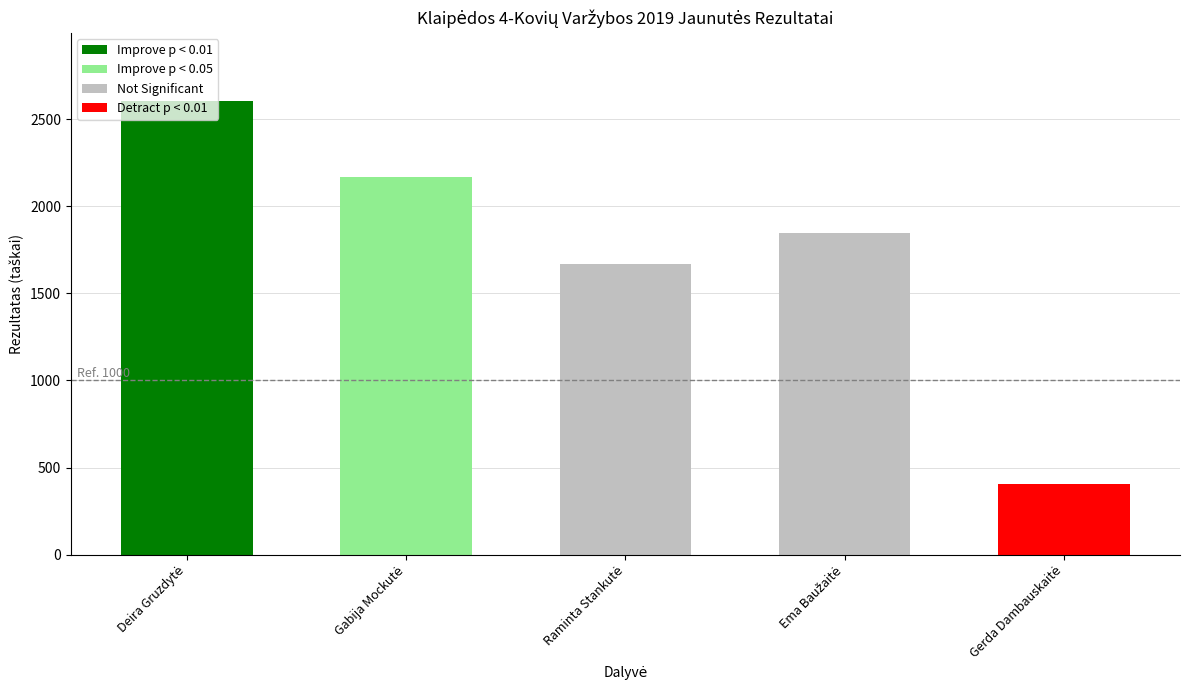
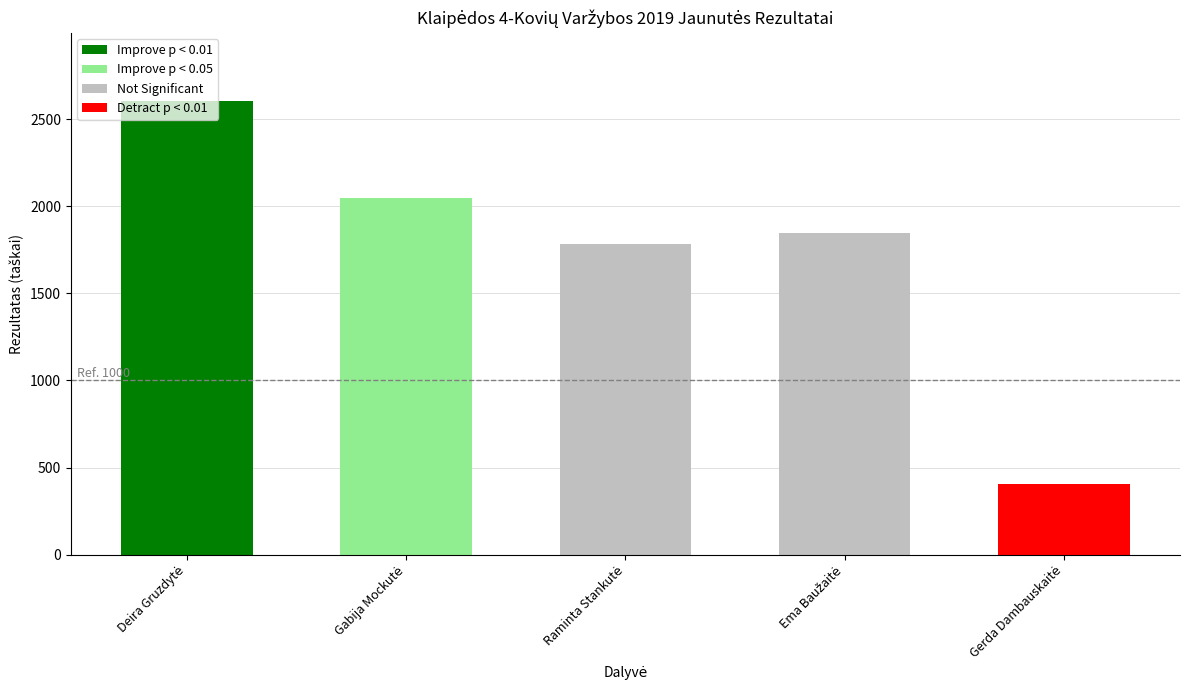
  {
-   "Gabija Mockutė": 2170,
-   "Raminta Stankutė": 1670,
+   "Gabija Mockutė": 2050,
+   "Raminta Stankutė": 1780,
    "Ema Baužaitė": 1850,
    "Gerda Dambauskaitė": 410
  }
